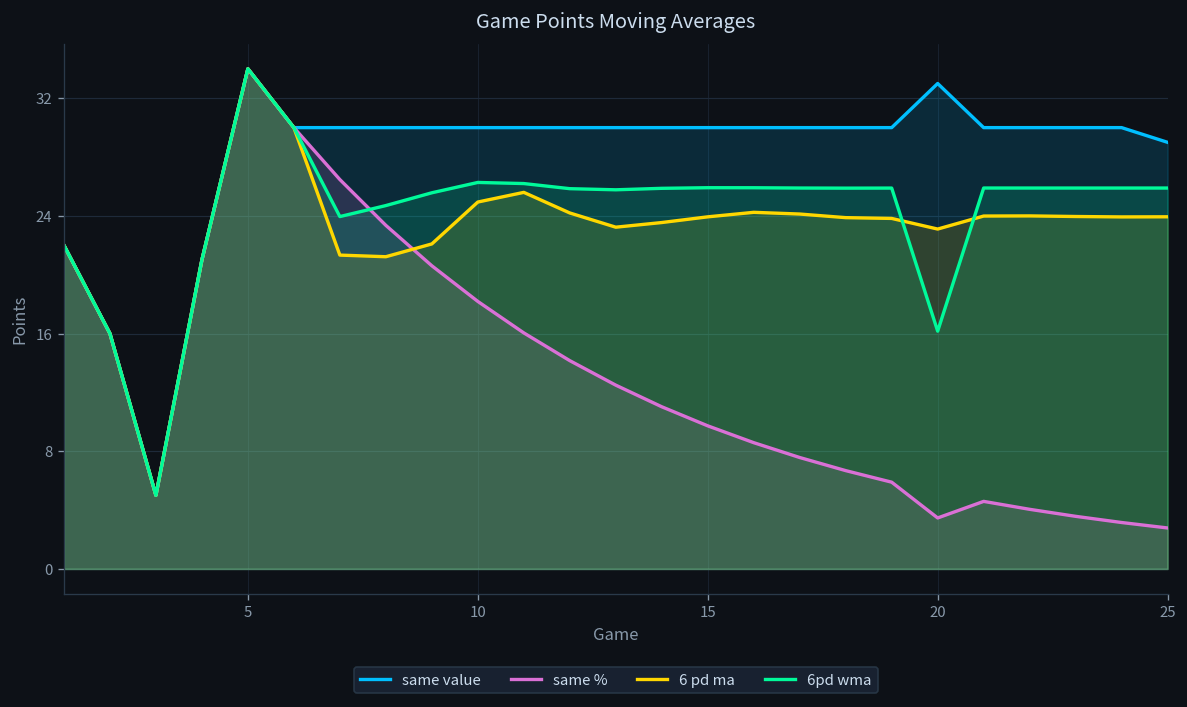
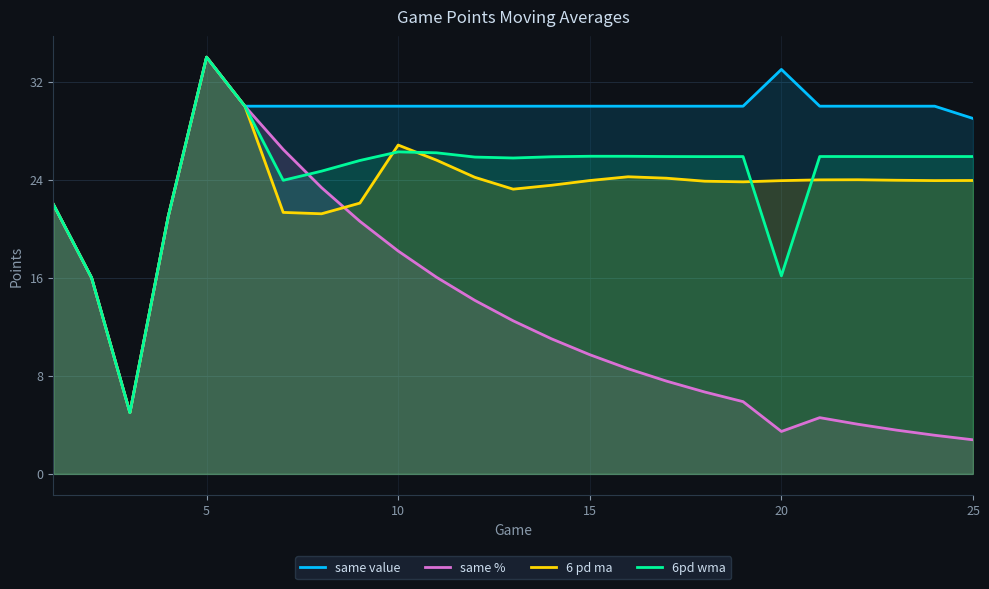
  {
    "same value": {
      "10": 30.0,
      "15": 30.0,
      "20": 33.0,
      "25": 29.0
    },
    "same %": {
      "10": 18.2,
      "15": 9.7,
      "20": 3.5,
      "25": 2.8
    },
    "6 pd ma": {
-     "10": 24.9,
+     "10": 26.8,
      "15": 23.9,
-     "20": 23.1,
+     "20": 23.9,
      "25": 23.9
    },
    "6pd wma": {
      "10": 26.3,
      "15": 25.9,
      "20": 16.2,
      "25": 25.9
    }
  }
